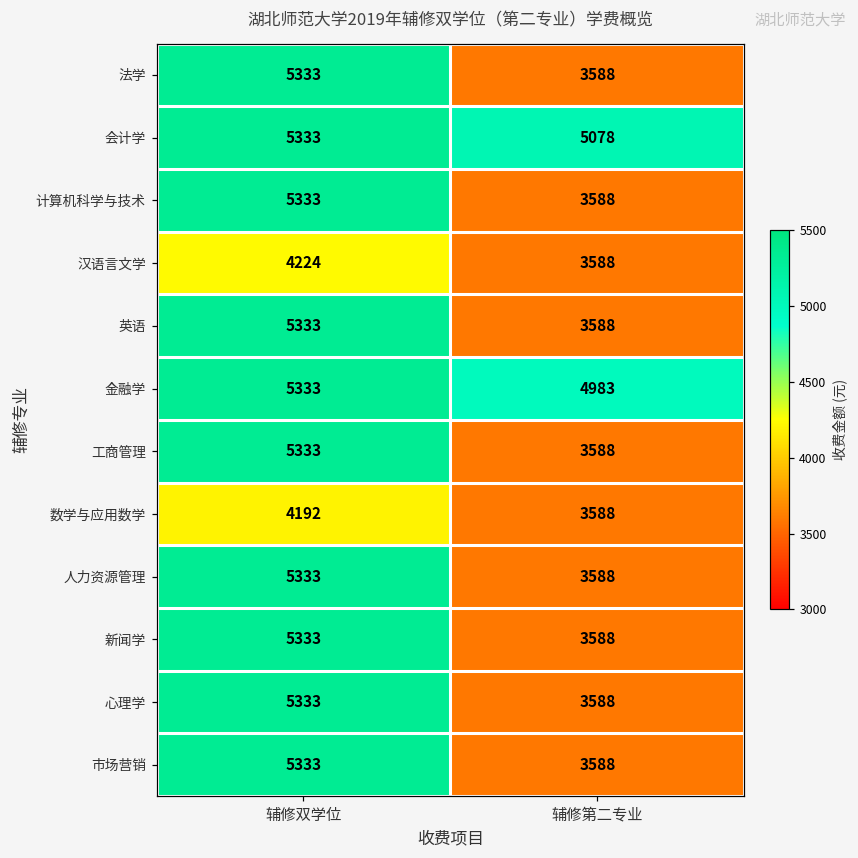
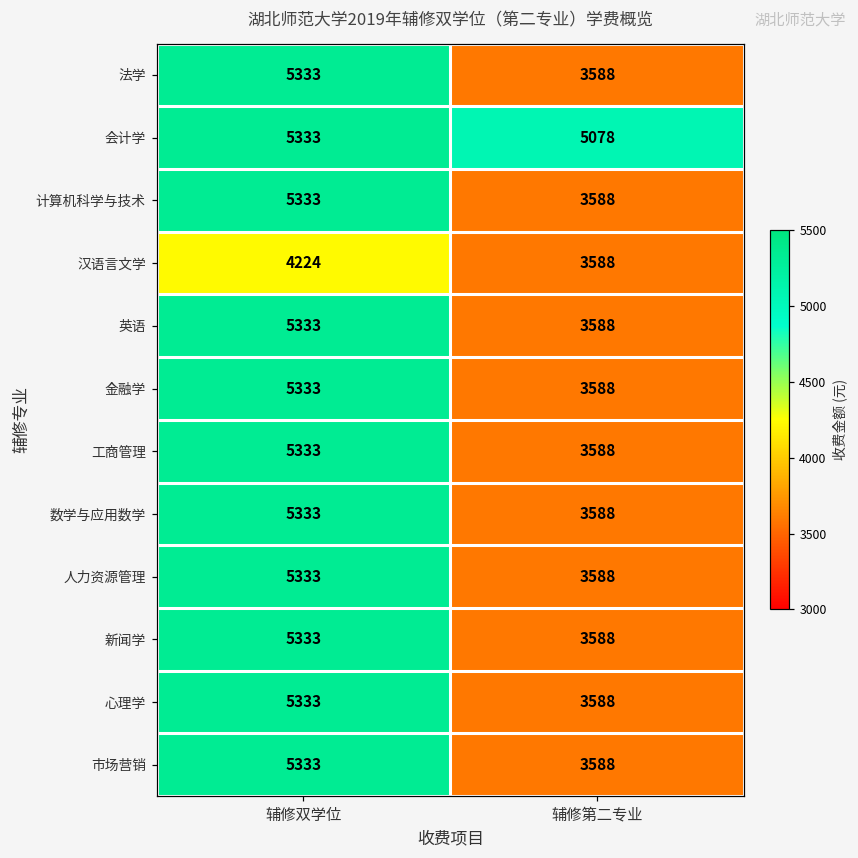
  {
    "法学": {
      "辅修双学位": 5333,
      "辅修第二专业": 3588
    },
    "会计学": {
      "辅修双学位": 5333,
      "辅修第二专业": 5078
    },
    "计算机科学与技术": {
      "辅修双学位": 5333,
      "辅修第二专业": 3588
    },
    "汉语言文学": {
      "辅修双学位": 4224,
      "辅修第二专业": 3588
    },
    "英语": {
      "辅修双学位": 5333,
      "辅修第二专业": 3588
    },
    "金融学": {
      "辅修双学位": 5333,
-     "辅修第二专业": 4983
+     "辅修第二专业": 3588
    },
    "工商管理": {
      "辅修双学位": 5333,
      "辅修第二专业": 3588
    },
    "数学与应用数学": {
-     "辅修双学位": 4192,
+     "辅修双学位": 5333,
      "辅修第二专业": 3588
    },
    "人力资源管理": {
      "辅修双学位": 5333,
      "辅修第二专业": 3588
    },
    "新闻学": {
      "辅修双学位": 5333,
      "辅修第二专业": 3588
    },
    "心理学": {
      "辅修双学位": 5333,
      "辅修第二专业": 3588
    },
    "市场营销": {
      "辅修双学位": 5333,
      "辅修第二专业": 3588
    }
  }
